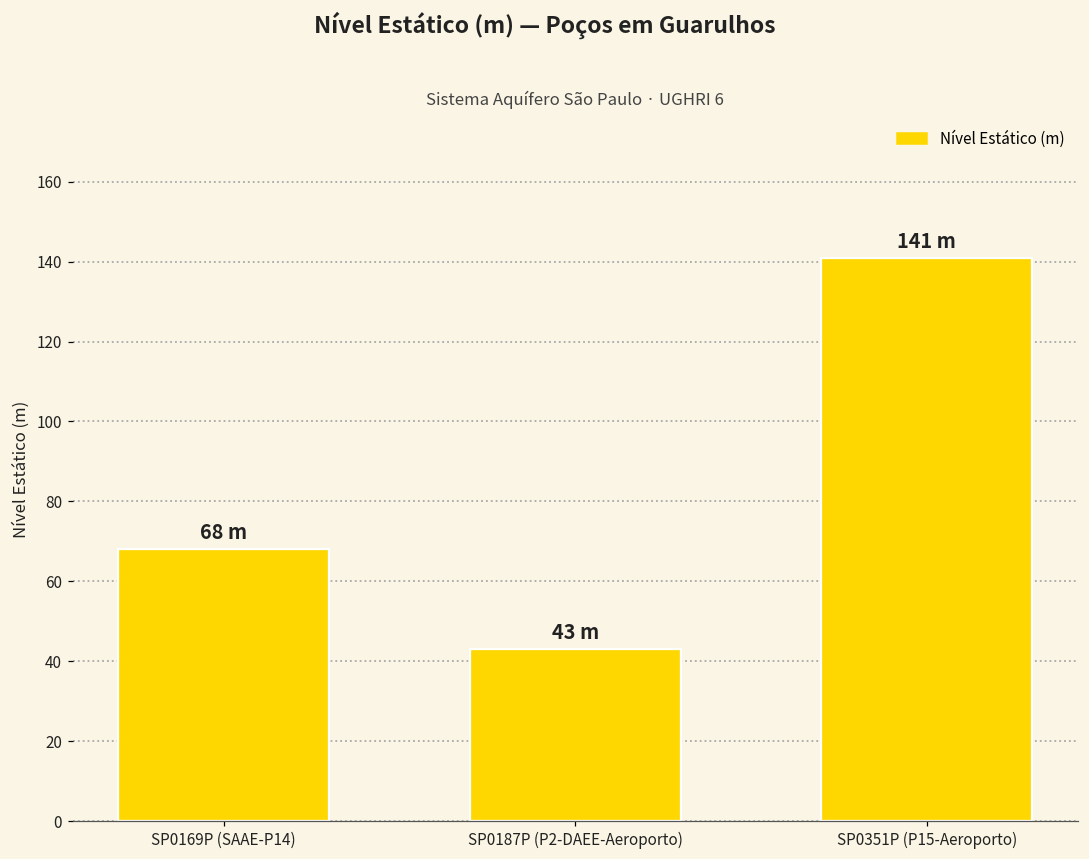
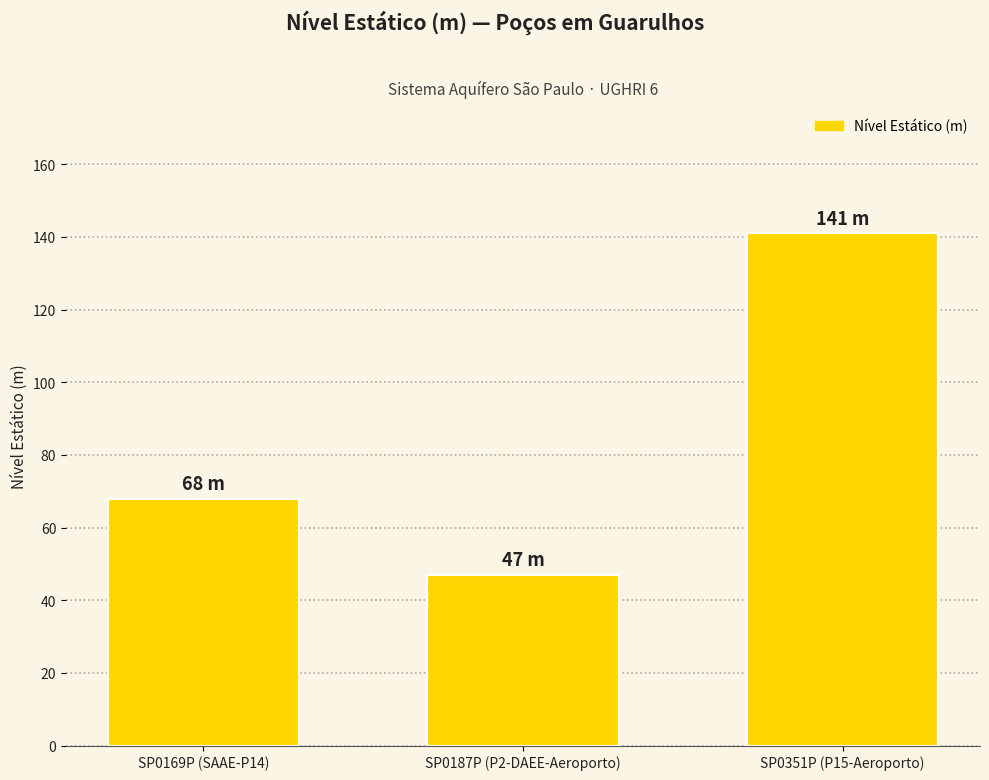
  {
    "SP0169P (SAAE-P14)": 68,
-   "SP0187P (P2-DAEE-Aeroporto)": 43,
+   "SP0187P (P2-DAEE-Aeroporto)": 47,
    "SP0351P (P15-Aeroporto)": 141
  }
